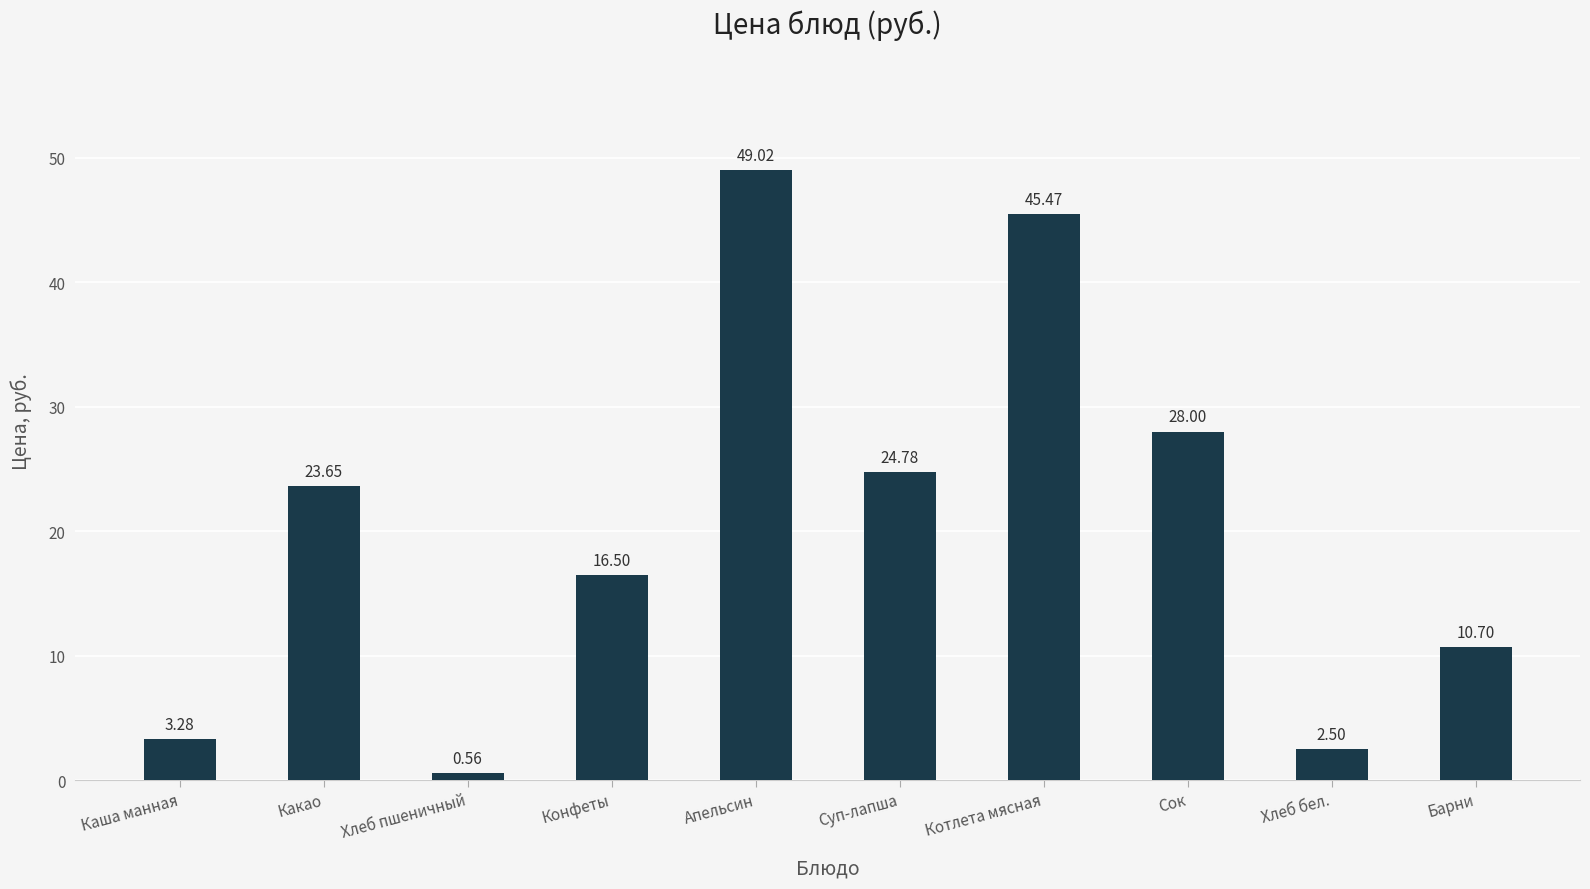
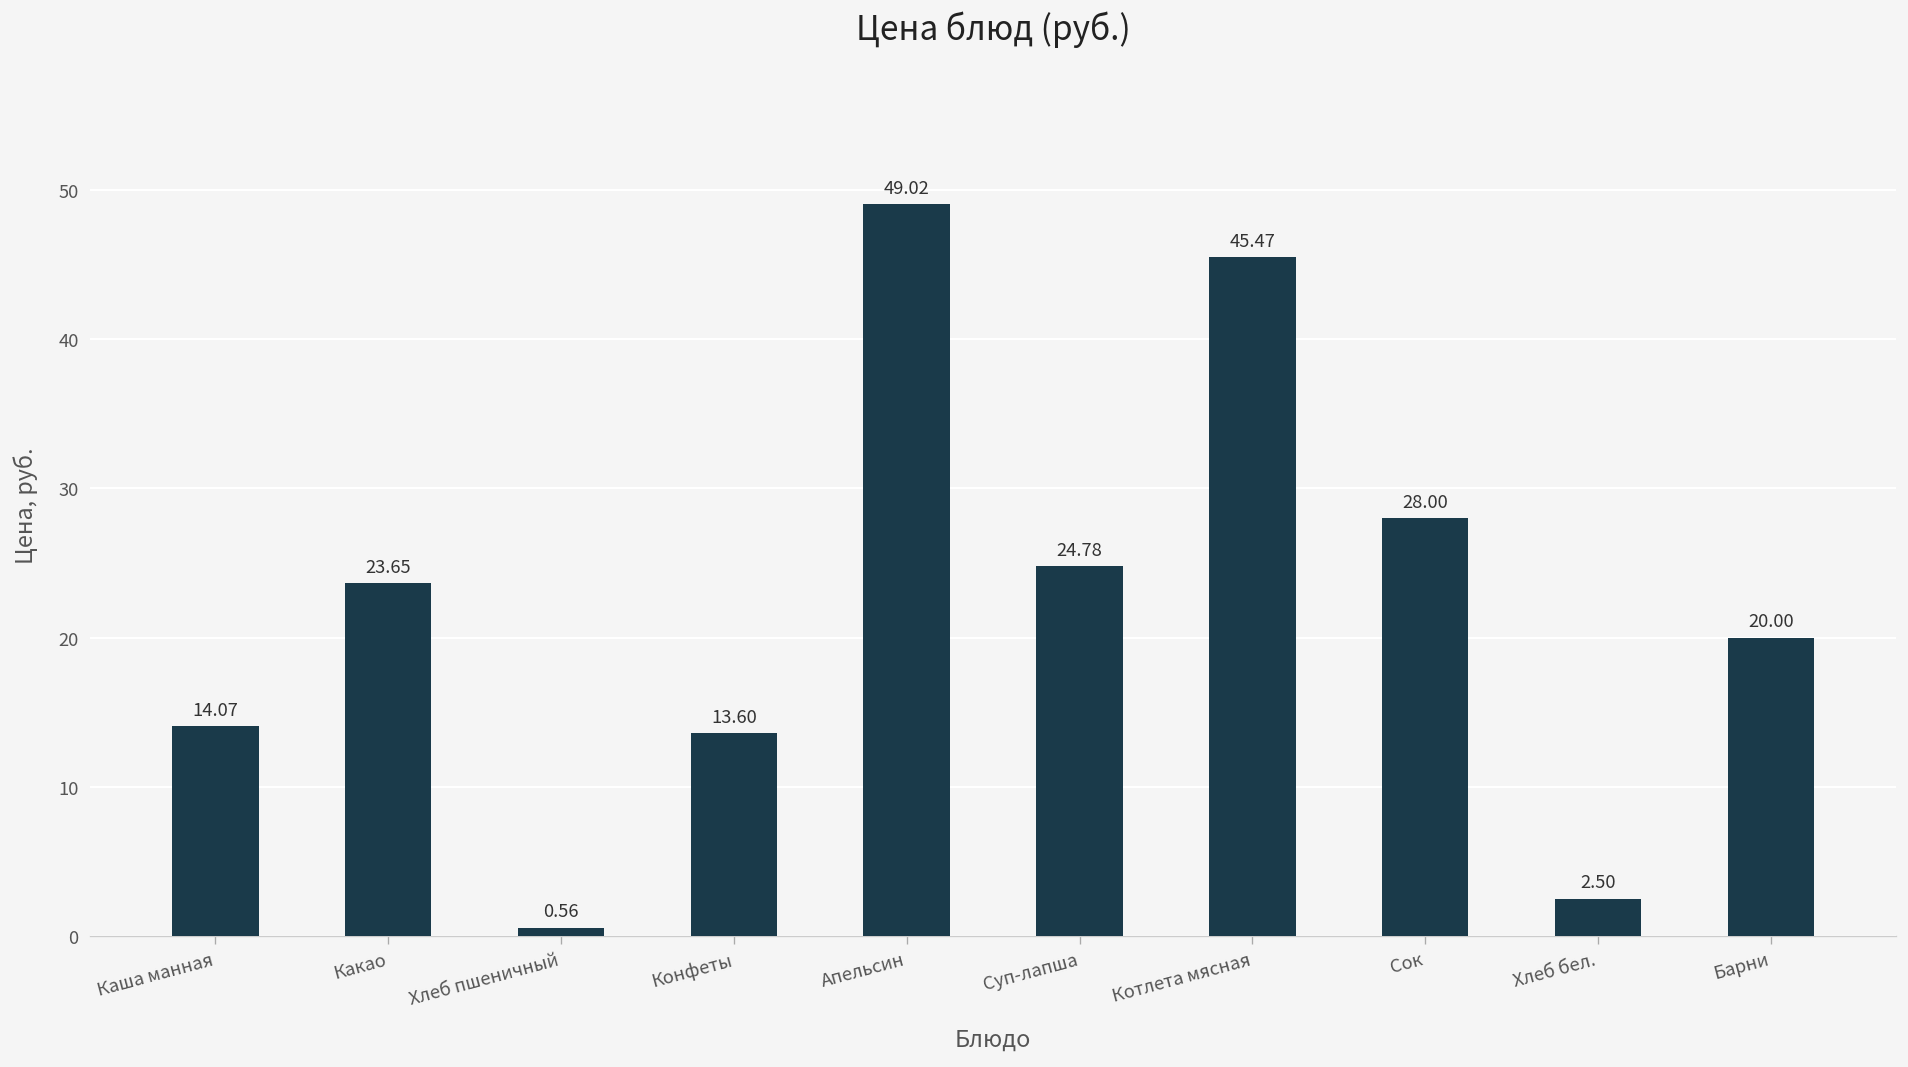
  {
-   "Каша манная": 3.28,
+   "Каша манная": 14.07,
    "Какао": 23.65,
    "Хлеб пшеничный": 0.56,
-   "Конфеты": 16.50,
+   "Конфеты": 13.60,
    "Апельсин": 49.02,
    "Суп-лапша": 24.78,
    "Котлета мясная": 45.47,
    "Сок": 28.00,
    "Хлеб бел.": 2.50,
-   "Барни": 10.70
+   "Барни": 20.00
  }
